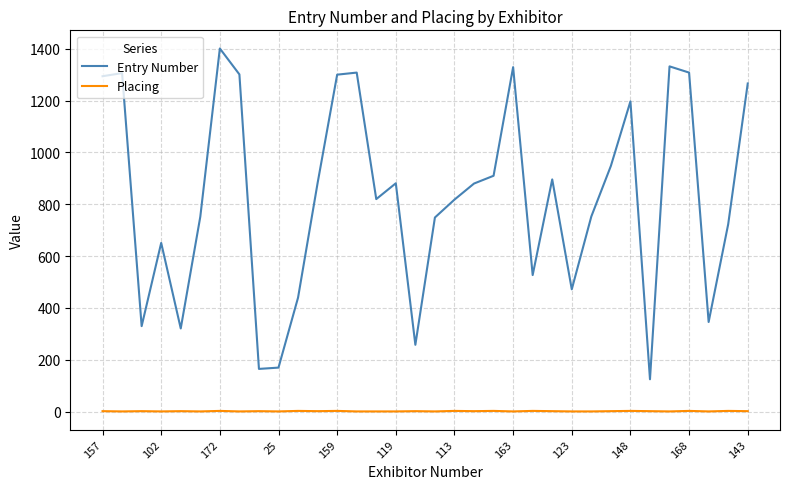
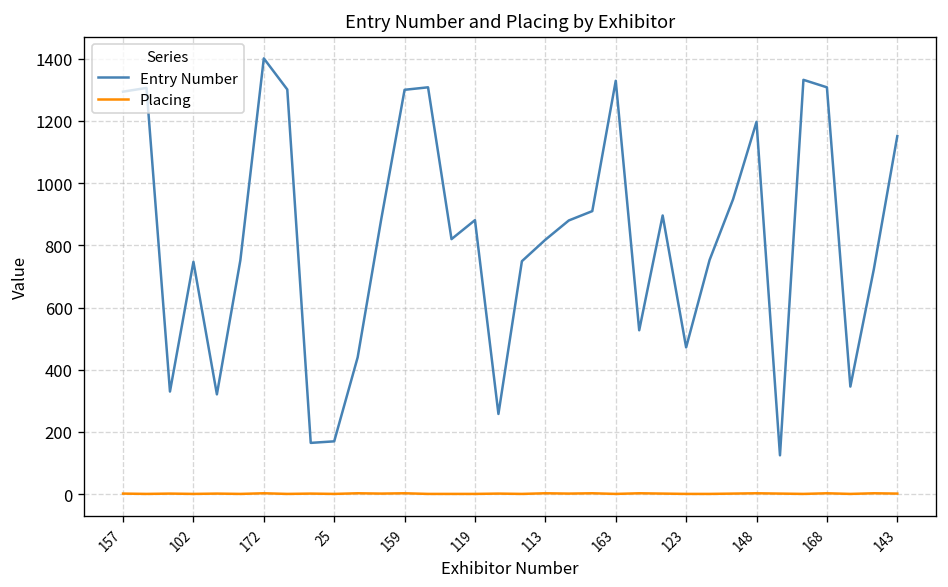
  {
    "Entry Number": {
-     "102": 650,
+     "102": 750,
      "172": 1400,
      "159": 1300,
      "119": 880,
      "113": 820,
      "163": 1330,
      "123": 470,
      "148": 1200,
      "168": 1310,
-     "143": 1270
+     "143": 1150
    },
    "Placing": {
      "157": 0,
      "102": 0,
      "172": 0,
      "159": 0,
      "119": 0,
      "113": 0,
      "163": 0,
      "123": 0,
      "148": 0,
      "168": 0,
      "143": 0
    }
  }
